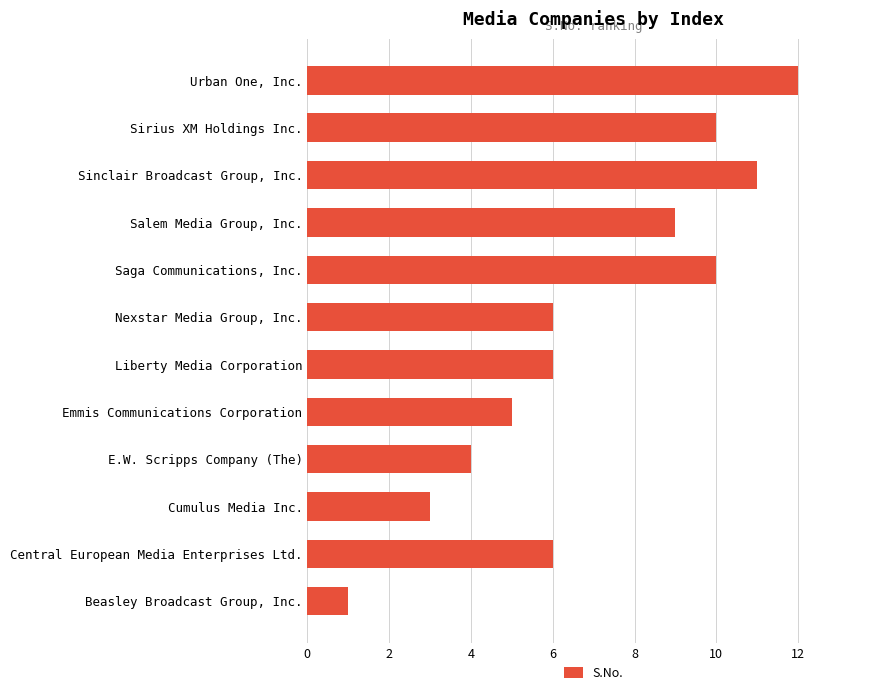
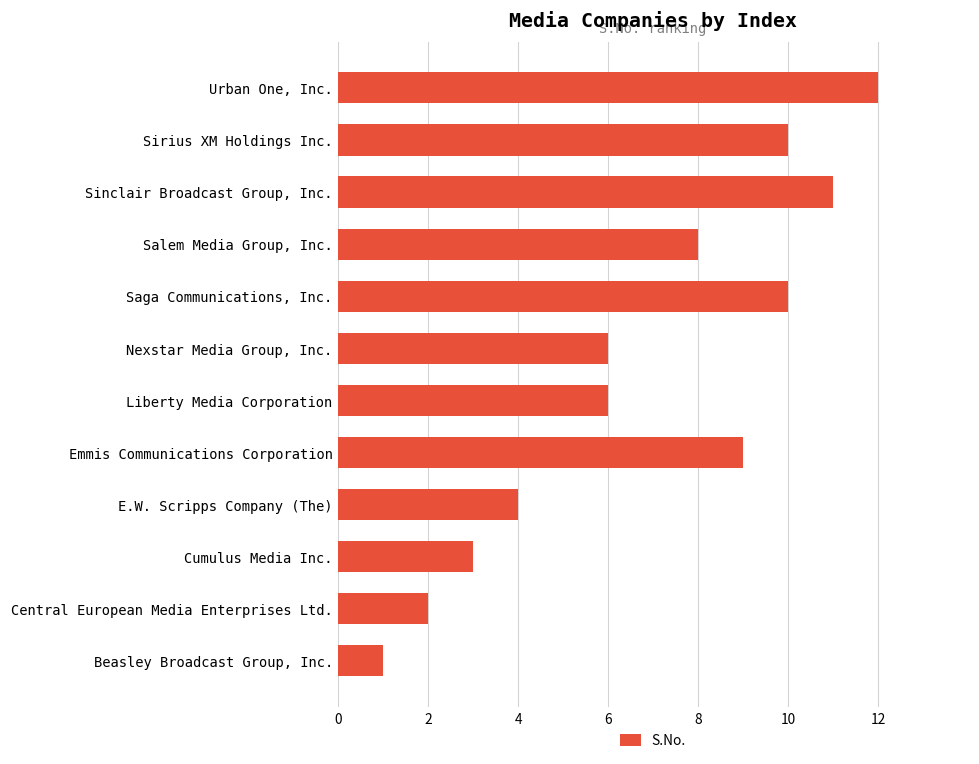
  {
    "Urban One, Inc.": 12,
    "Sirius XM Holdings Inc.": 10,
    "Sinclair Broadcast Group, Inc.": 11,
-   "Salem Media Group, Inc.": 9,
+   "Salem Media Group, Inc.": 8,
    "Saga Communications, Inc.": 10,
    "Nexstar Media Group, Inc.": 6,
    "Liberty Media Corporation": 6,
-   "Emmis Communications Corporation": 5,
+   "Emmis Communications Corporation": 9,
    "E.W. Scripps Company (The)": 4,
    "Cumulus Media Inc.": 3,
-   "Central European Media Enterprises Ltd.": 6,
+   "Central European Media Enterprises Ltd.": 2,
    "Beasley Broadcast Group, Inc.": 1
  }
